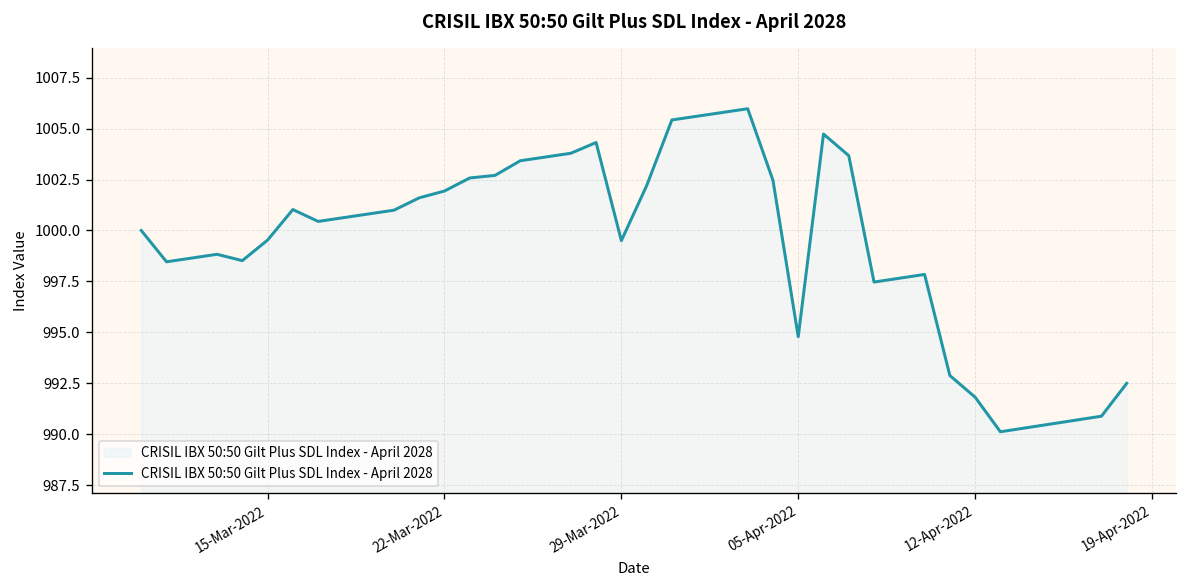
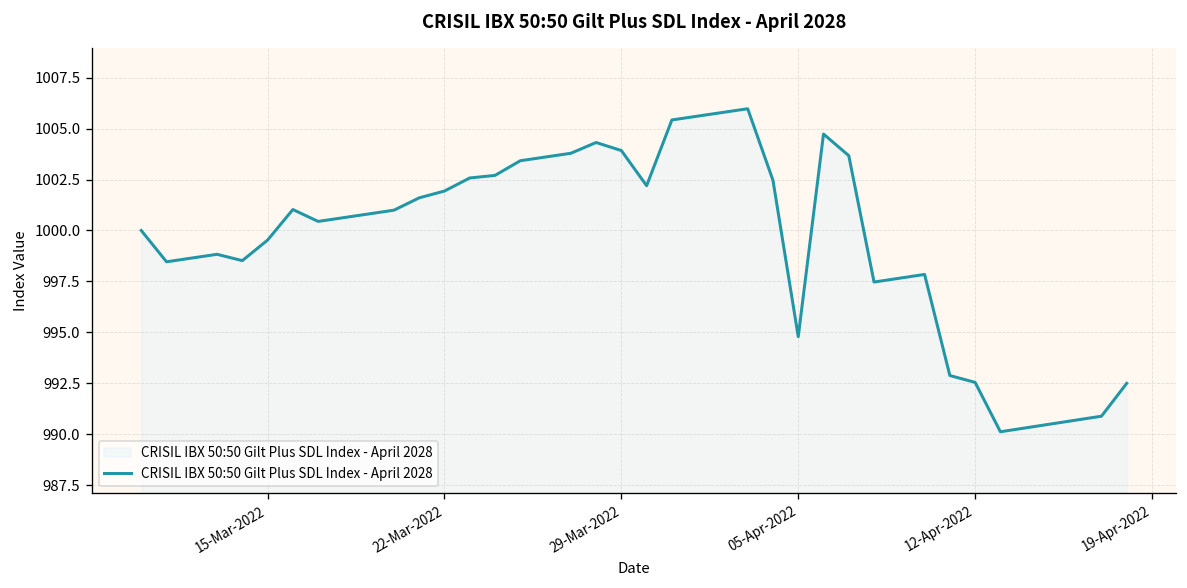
  {
    "15-Mar-2022": 999.5,
    "22-Mar-2022": 1001.9,
-   "29-Mar-2022": 999.5,
+   "29-Mar-2022": 1003.9,
    "05-Apr-2022": 994.8,
-   "12-Apr-2022": 991.8
+   "12-Apr-2022": 992.5
  }
